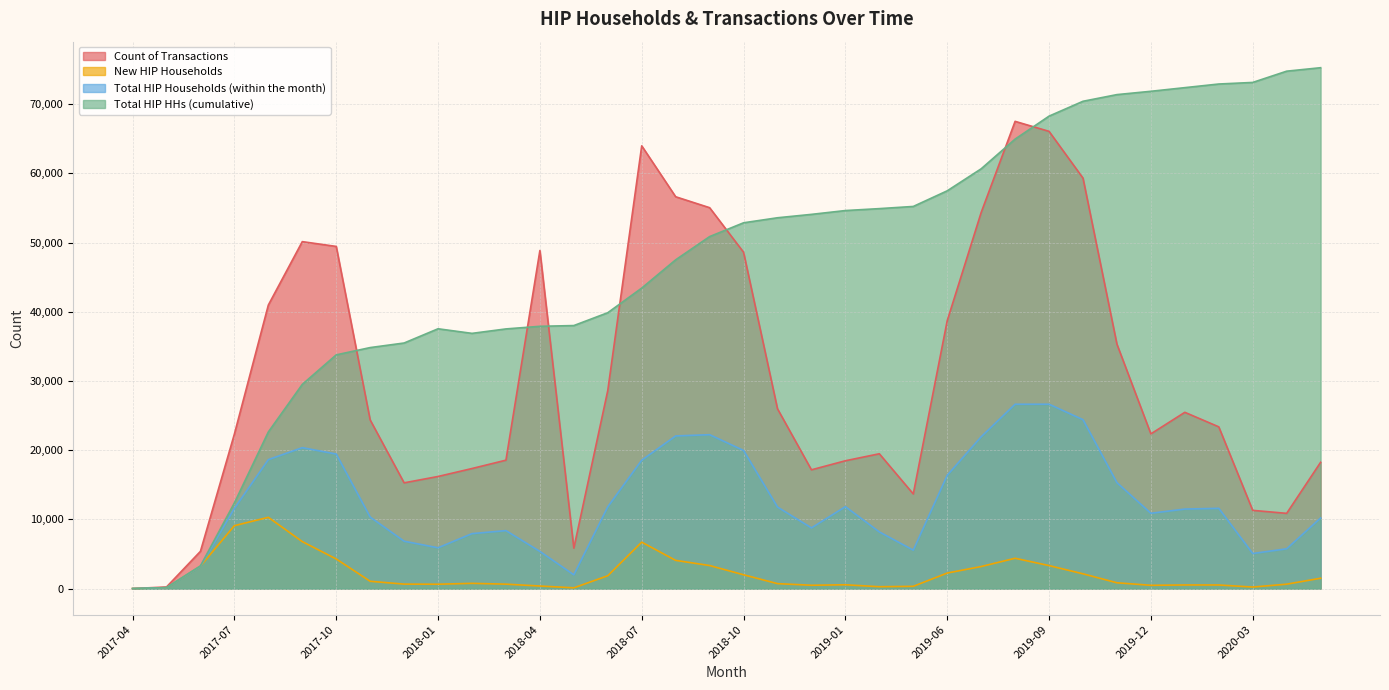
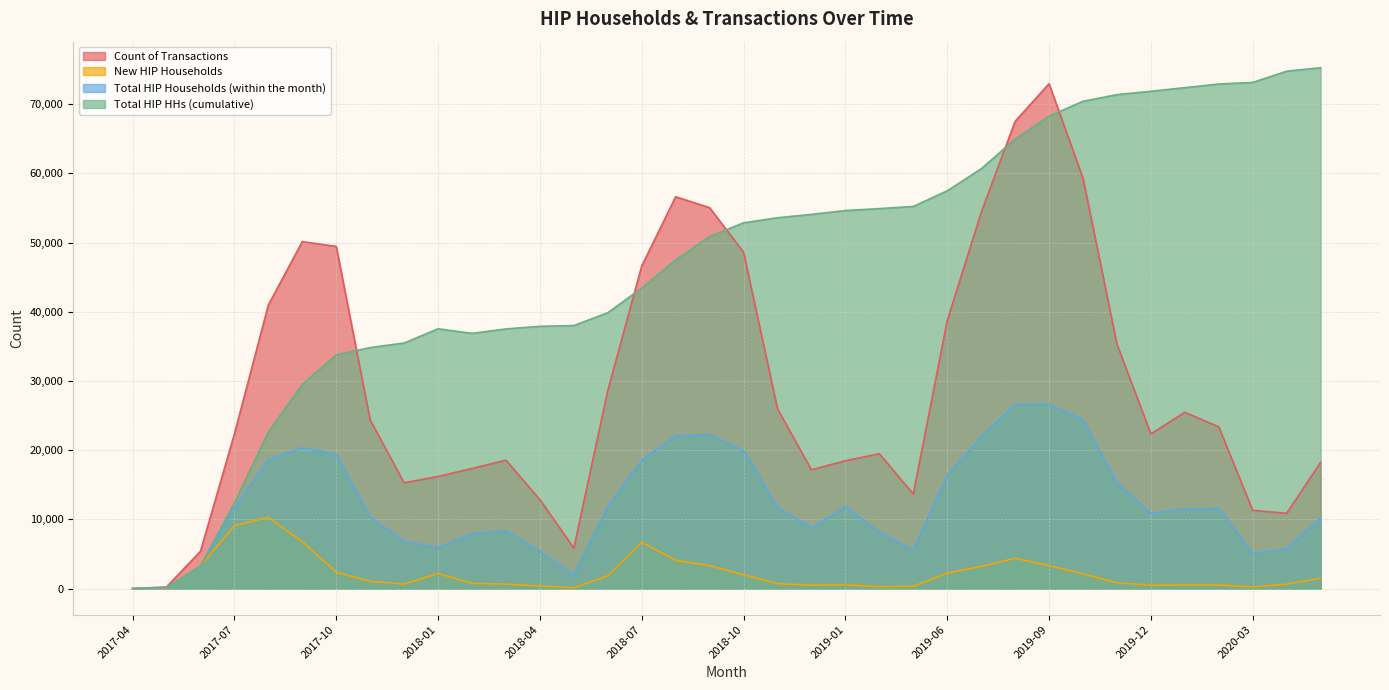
  {
    "Count of Transactions": {
      "2017-07": "22,000",
      "2017-10": "49,000",
      "2018-01": "16,000",
-     "2018-04": "49,000",
-     "2018-07": "64,000",
+     "2018-04": "13,000",
+     "2018-07": "47,000",
      "2018-10": "49,000",
      "2019-01": "18,000",
      "2019-06": "39,000",
-     "2019-09": "66,000",
+     "2019-09": "73,000",
      "2019-12": "22,000",
      "2020-03": "11,000"
    },
    "New HIP Households": {
      "2017-07": "9,000",
-     "2017-10": "4,000",
-     "2018-01": "1,000",
+     "2017-10": "2,000",
+     "2018-01": "2,000",
      "2018-04": "0",
      "2018-07": "7,000",
      "2018-10": "2,000",
      "2019-01": "1,000",
      "2019-06": "2,000",
      "2019-09": "3,000",
      "2019-12": "0",
      "2020-03": "0"
    },
    "Total HIP Households (within the month)": {
      "2017-07": "12,000",
      "2017-10": "19,000",
      "2018-01": "6,000",
      "2018-04": "5,000",
      "2018-07": "19,000",
      "2018-10": "20,000",
      "2019-01": "12,000",
      "2019-06": "16,000",
      "2019-09": "27,000",
      "2019-12": "11,000",
      "2020-03": "5,000"
    },
    "Total HIP HHs (cumulative)": {
      "2017-07": "12,000",
      "2017-10": "34,000",
      "2018-01": "38,000",
      "2018-04": "38,000",
      "2018-07": "43,000",
      "2018-10": "53,000",
      "2019-01": "55,000",
      "2019-06": "57,000",
      "2019-09": "68,000",
      "2019-12": "72,000",
      "2020-03": "73,000"
    }
  }
